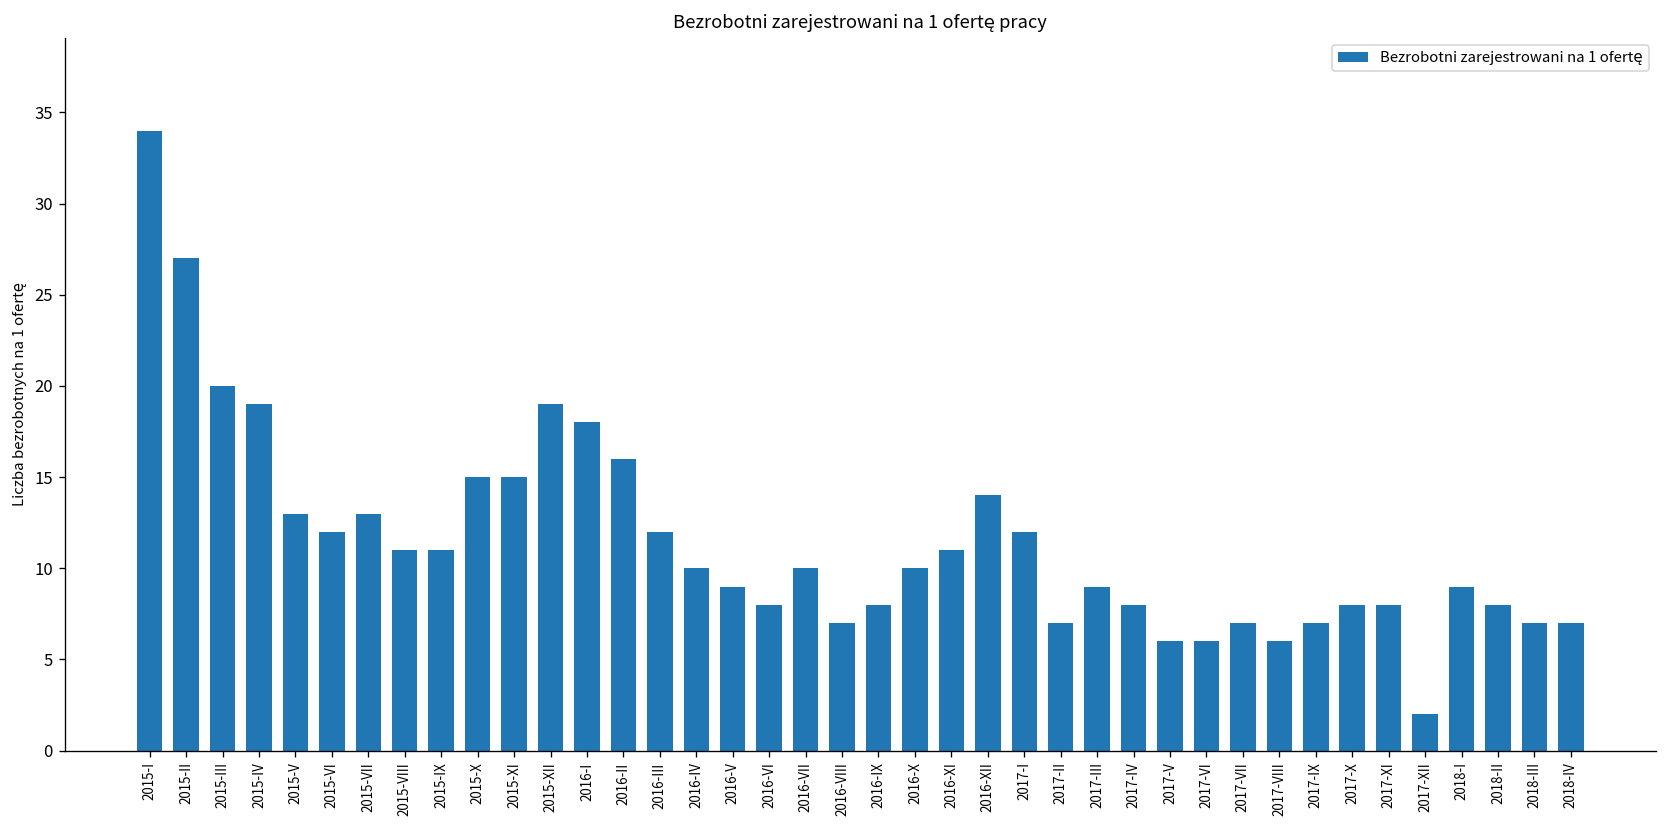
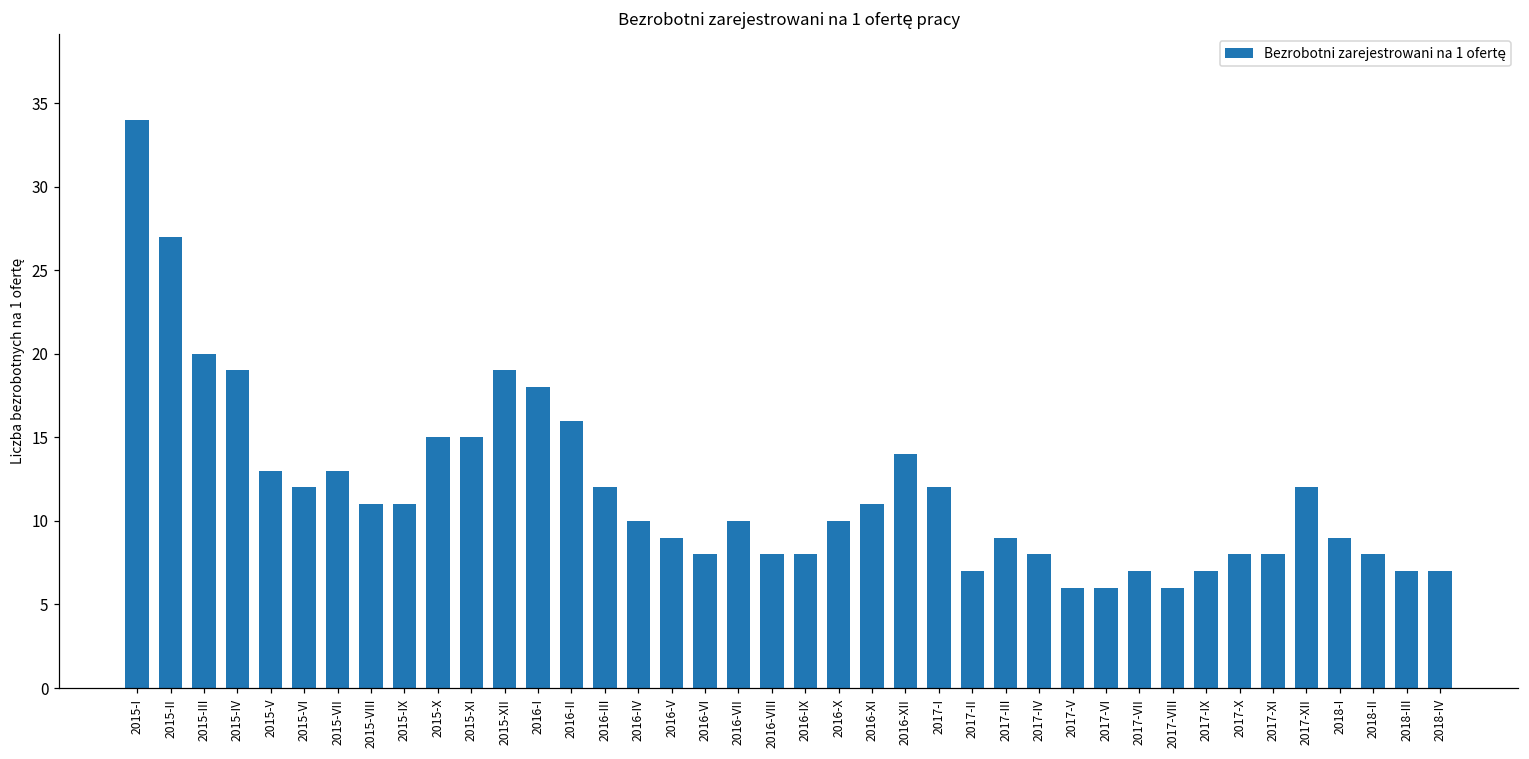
  {
    "2015-I": 34,
    "2015-II": 27,
    "2015-III": 20,
    "2015-IV": 19,
    "2015-V": 13,
    "2015-VI": 12,
    "2015-VII": 13,
    "2015-VIII": 11,
    "2015-IX": 11,
    "2015-X": 15,
    "2015-XI": 15,
    "2015-XII": 19,
    "2016-I": 18,
    "2016-II": 16,
    "2016-III": 12,
    "2016-IV": 10,
    "2016-V": 9,
    "2016-VI": 8,
    "2016-VII": 10,
-   "2016-VIII": 7,
+   "2016-VIII": 8,
    "2016-IX": 8,
    "2016-X": 10,
    "2016-XI": 11,
    "2016-XII": 14,
    "2017-I": 12,
    "2017-II": 7,
    "2017-III": 9,
    "2017-IV": 8,
    "2017-V": 6,
    "2017-VI": 6,
    "2017-VII": 7,
    "2017-VIII": 6,
    "2017-IX": 7,
    "2017-X": 8,
    "2017-XI": 8,
-   "2017-XII": 2,
+   "2017-XII": 12,
    "2018-I": 9,
    "2018-II": 8,
    "2018-III": 7,
    "2018-IV": 7
  }
